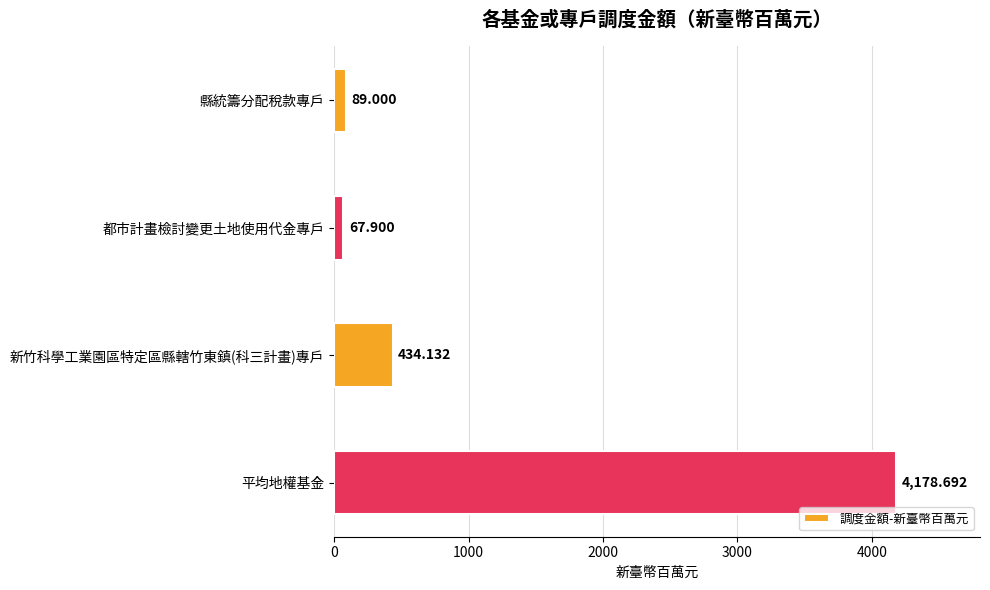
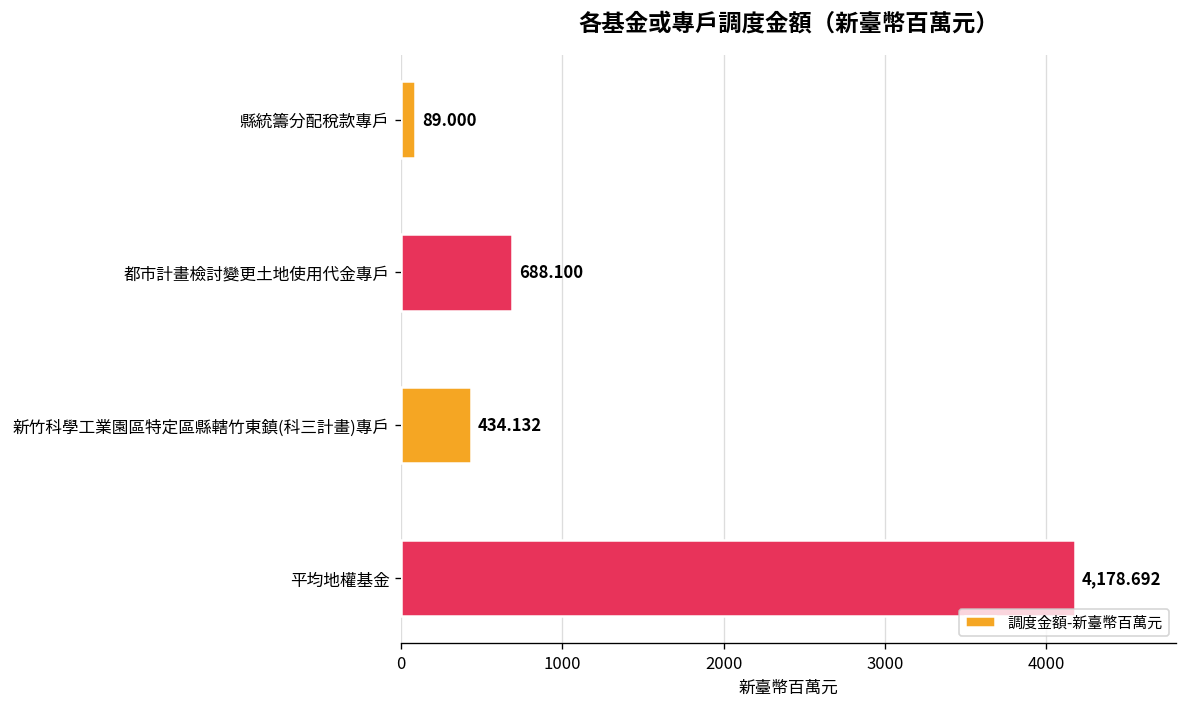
  {
    "縣統籌分配稅款專戶": "89.000",
-   "都市計畫檢討變更土地使用代金專戶": "67.900",
+   "都市計畫檢討變更土地使用代金專戶": "688.100",
    "新竹科學工業園區特定區縣轄竹東鎮(科三計畫)專戶": "434.132",
    "平均地權基金": "4,178.692"
  }
